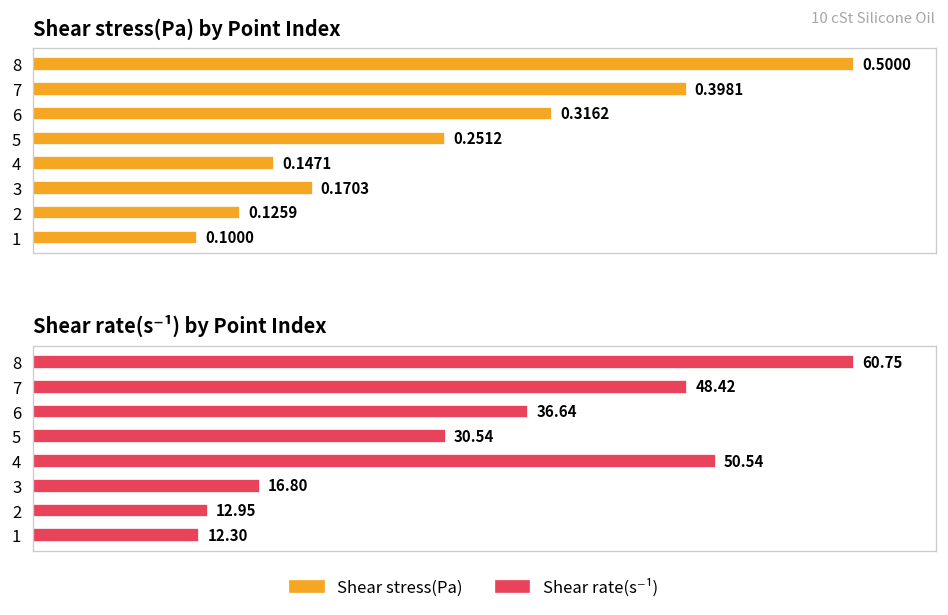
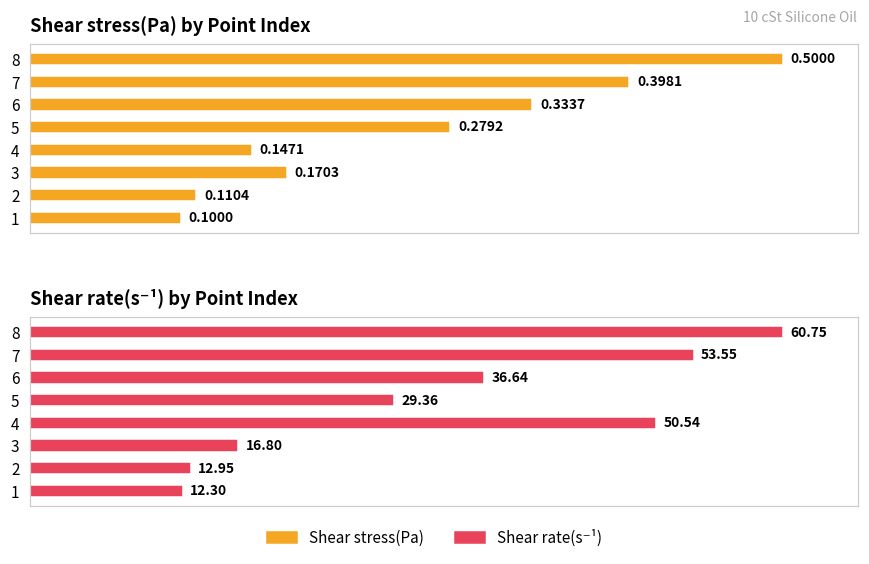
  {
    "Shear stress(Pa) by Point Index": {
-     "6": 0.3162,
-     "5": 0.2512,
-     "2": 0.1259
+     "6": 0.3337,
+     "5": 0.2792,
+     "2": 0.1104
    },
    "Shear rate(s⁻¹) by Point Index": {
-     "7": 48.42,
-     "5": 30.54
+     "7": 53.55,
+     "5": 29.36
    }
  }
